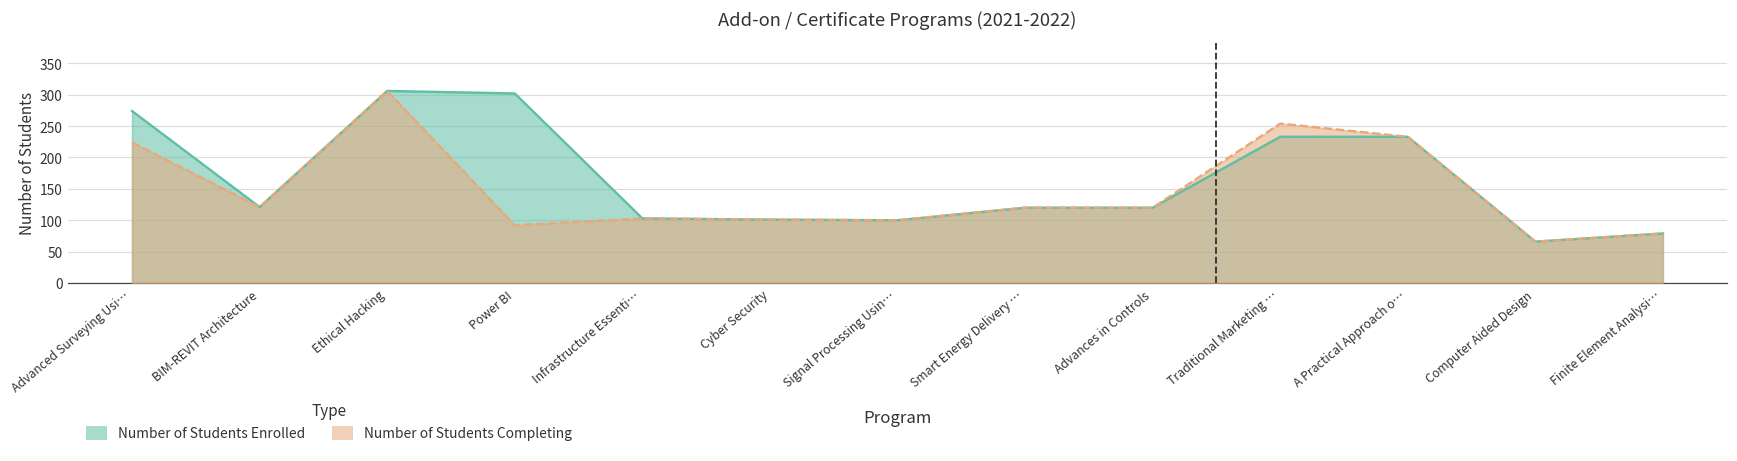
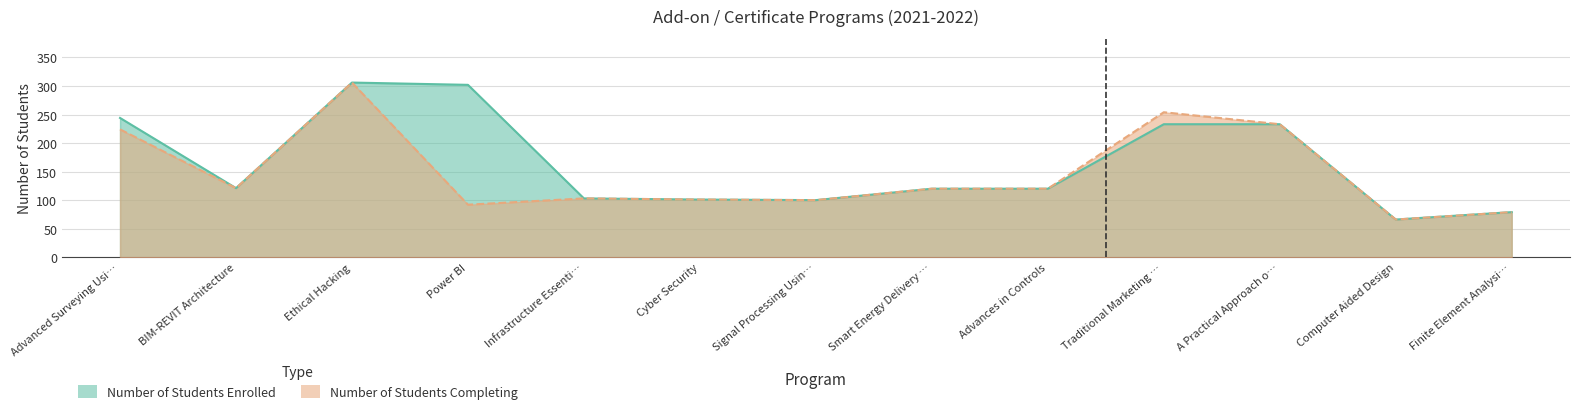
  {
    "Number of Students Enrolled": {
-     "Advanced Surveying Usi…": 270,
+     "Advanced Surveying Usi…": 240,
      "Power BI": 300,
      "Traditional Marketing …": 230
    },
    "Number of Students Completing": {
      "Advanced Surveying Usi…": 220,
      "Power BI": 90,
      "Traditional Marketing …": 250
    }
  }
